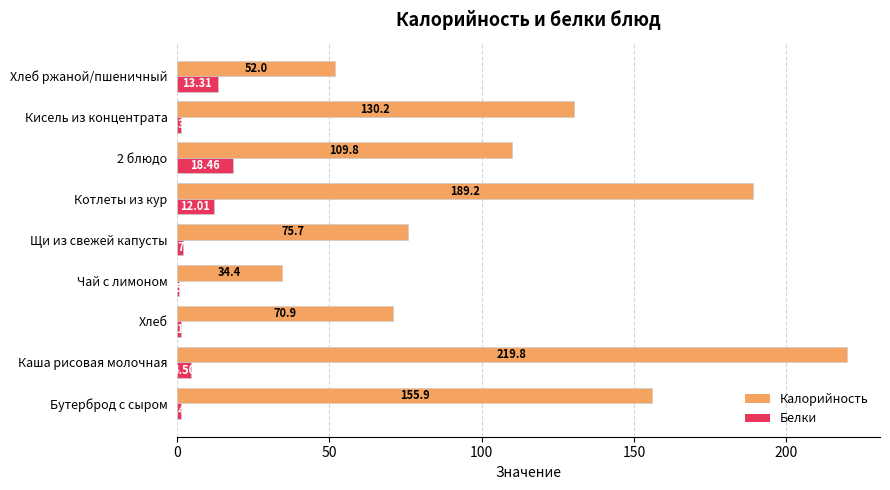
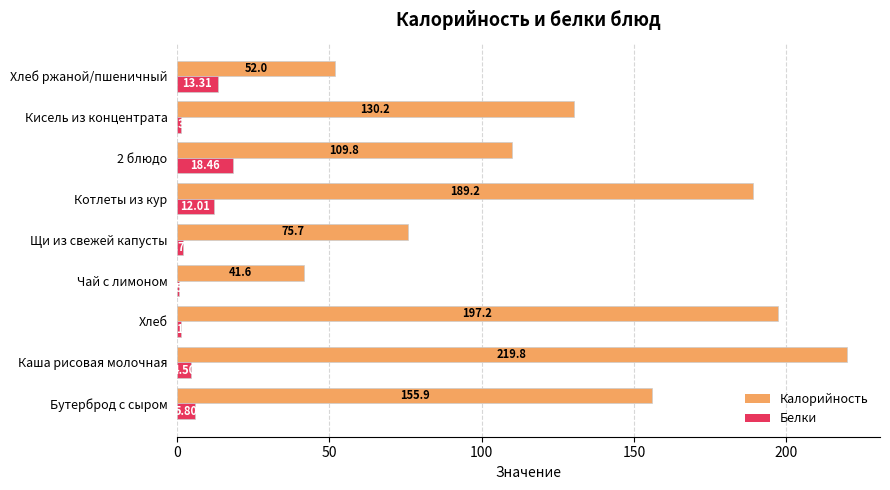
  {
    "Калорийность": {
      "Хлеб ржаной/пшеничный": 52.0,
      "Кисель из концентрата": 130.2,
      "2 блюдо": 109.8,
      "Котлеты из кур": 189.2,
      "Щи из свежей капусты": 75.7,
-     "Чай с лимоном": 34.4,
-     "Хлеб": 70.9,
+     "Чай с лимоном": 41.6,
+     "Хлеб": 197.2,
      "Каша рисовая молочная": 219.8,
      "Бутерброд с сыром": 155.9
    },
    "Белки": {
      "Кисель из концентрата": 1,
      "Щи из свежей капусты": 2,
      "Хлеб": 1,
-     "Бутерброд с сыром": 1
+     "Бутерброд с сыром": 6
    }
  }
